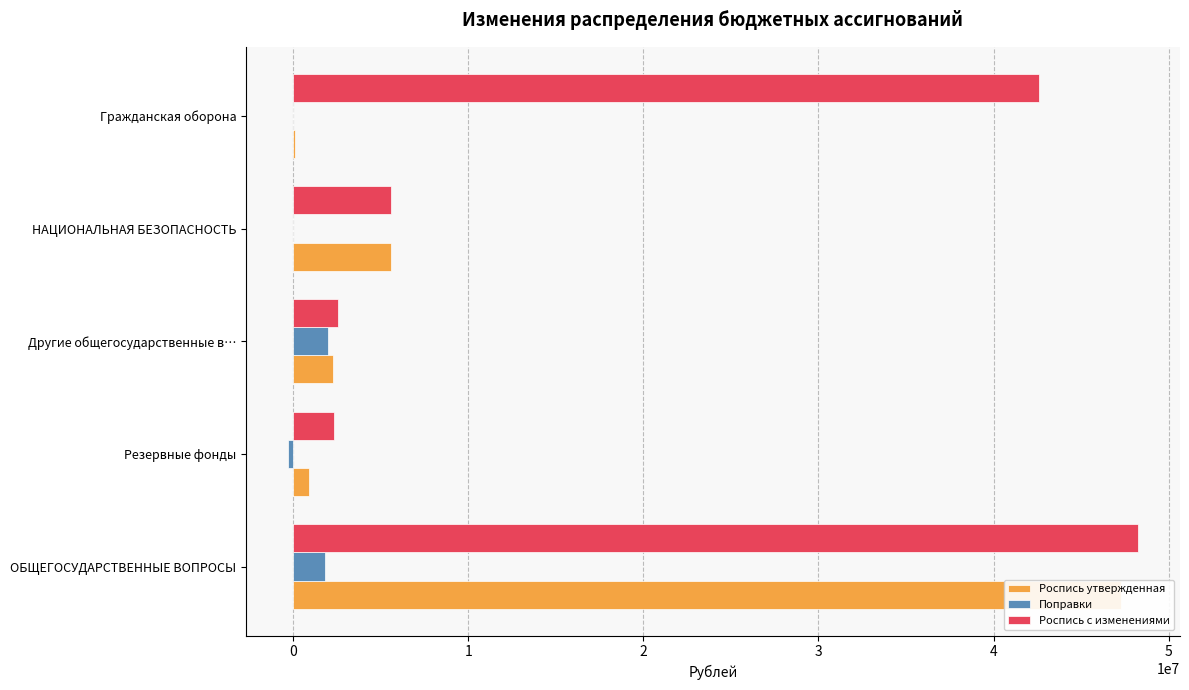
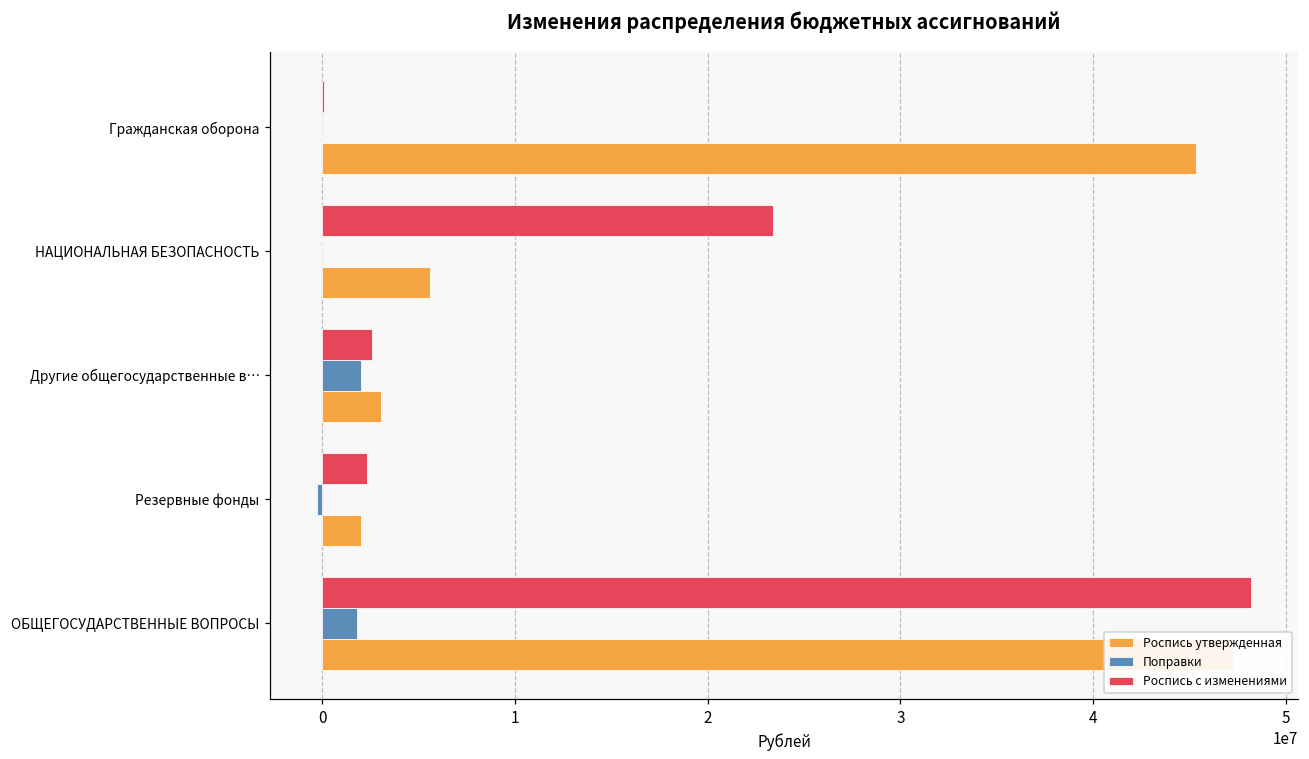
  {
    "Роспись утвержденная": {
-     "Гражданская оборона": 100000,
+     "Гражданская оборона": 45400000,
      "НАЦИОНАЛЬНАЯ БЕЗОПАСНОСТЬ": 5600000,
-     "Другие общегосударственные в…": 2300000,
-     "Резервные фонды": 900000
+     "Другие общегосударственные в…": 3000000,
+     "Резервные фонды": 2000000
    },
    "Поправки": {
      "Гражданская оборона": 0,
      "НАЦИОНАЛЬНАЯ БЕЗОПАСНОСТЬ": 0,
      "Другие общегосударственные в…": 2000000,
      "Резервные фонды": -300000,
      "ОБЩЕГОСУДАРСТВЕННЫЕ ВОПРОСЫ": 1800000
    },
    "Роспись с изменениями": {
-     "Гражданская оборона": 42600000,
-     "НАЦИОНАЛЬНАЯ БЕЗОПАСНОСТЬ": 5600000,
+     "Гражданская оборона": 100000,
+     "НАЦИОНАЛЬНАЯ БЕЗОПАСНОСТЬ": 23400000,
      "Другие общегосударственные в…": 2600000,
      "Резервные фонды": 2300000,
      "ОБЩЕГОСУДАРСТВЕННЫЕ ВОПРОСЫ": 48200000
    }
  }
